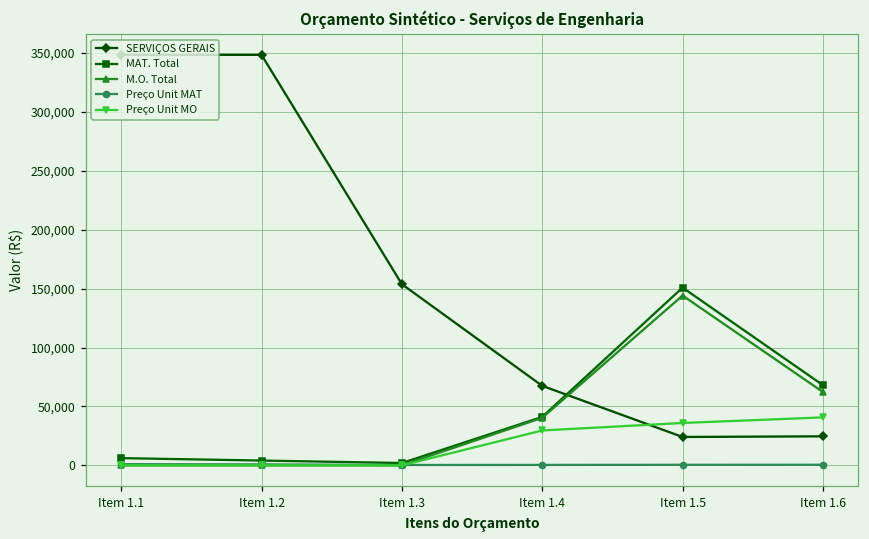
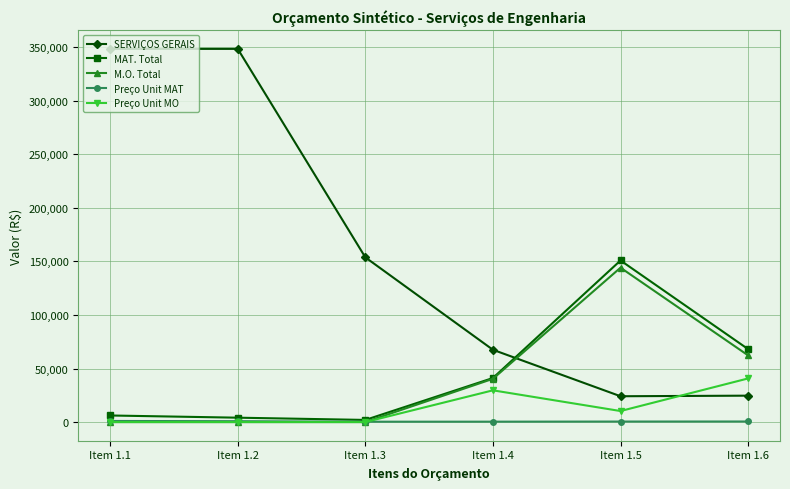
  {
    "Preço Unit MO": {
      "Item 1.4": "30,000",
-     "Item 1.5": "36,000",
+     "Item 1.5": "10,000",
      "Item 1.6": "41,000"
    }
  }
